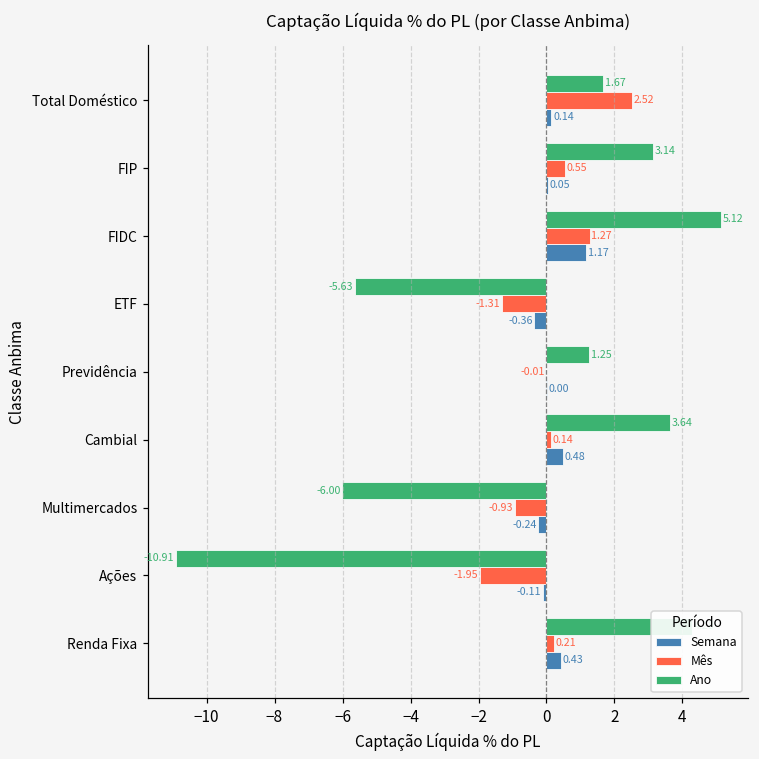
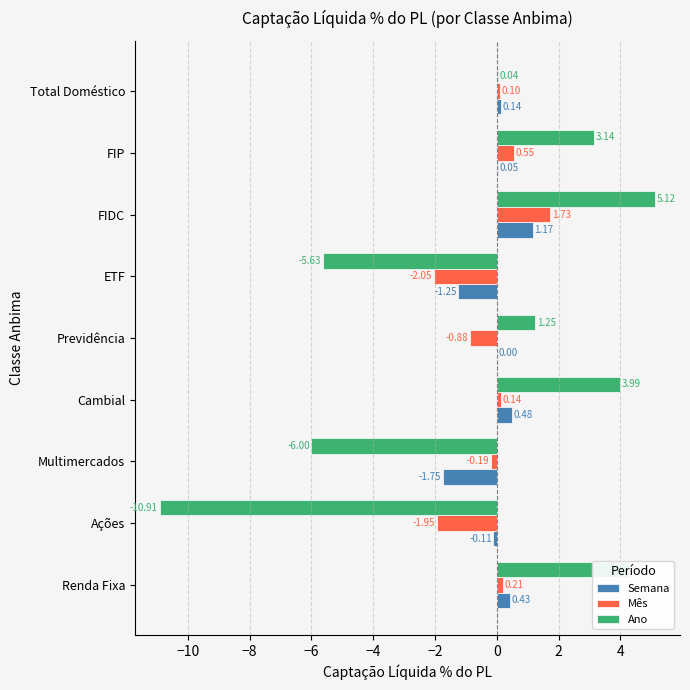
  {
    "Semana": {
      "Total Doméstico": 0.14,
      "FIP": 0.05,
      "FIDC": 1.17,
-     "ETF": -0.36,
+     "ETF": -1.25,
      "Previdência": 0.00,
      "Cambial": 0.48,
-     "Multimercados": -0.24,
+     "Multimercados": -1.75,
      "Ações": -0.11,
      "Renda Fixa": 0.43
    },
    "Mês": {
-     "Total Doméstico": 2.52,
+     "Total Doméstico": 0.10,
      "FIP": 0.55,
-     "FIDC": 1.27,
-     "ETF": -1.31,
-     "Previdência": -0.01,
+     "FIDC": 1.73,
+     "ETF": -2.05,
+     "Previdência": -0.88,
      "Cambial": 0.14,
-     "Multimercados": -0.93,
+     "Multimercados": -0.19,
      "Ações": -1.95,
      "Renda Fixa": 0.21
    },
    "Ano": {
-     "Total Doméstico": 1.67,
+     "Total Doméstico": 0.04,
      "FIP": 3.14,
      "FIDC": 5.12,
      "ETF": -5.63,
      "Previdência": 1.25,
-     "Cambial": 3.64,
+     "Cambial": 3.99,
      "Multimercados": -6.00,
      "Ações": -10.91
    }
  }
